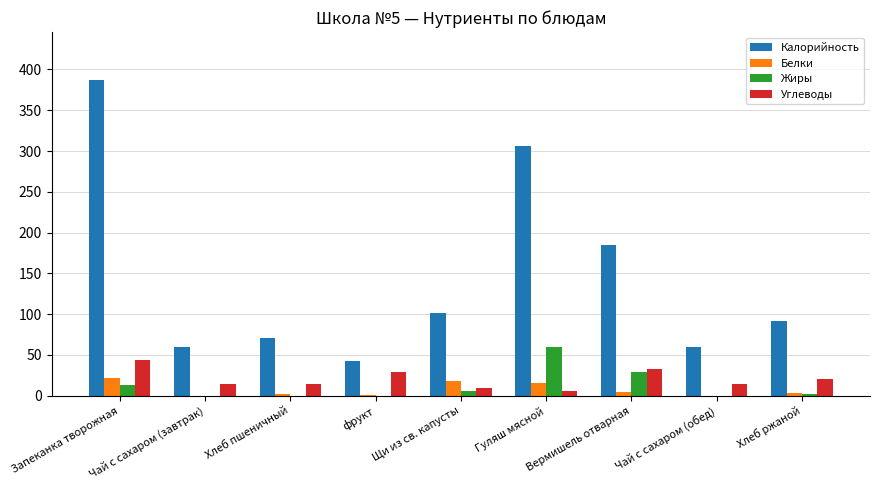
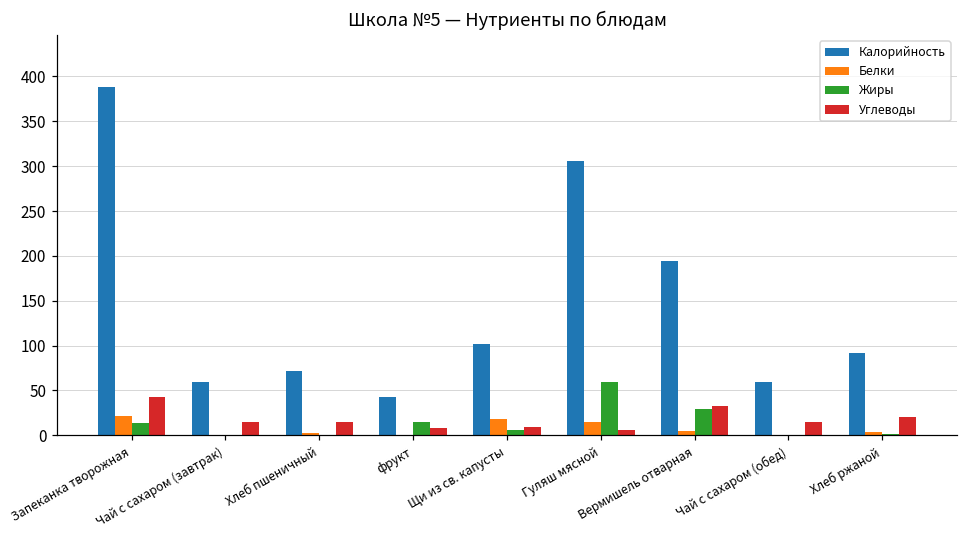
  {
    "Калорийность": {
      "Запеканка творожная": 390,
      "Чай с сахаром (завтрак)": 60,
      "Хлеб пшеничный": 70,
      "фрукт": 40,
      "Щи из св. капусты": 100,
      "Гуляш мясной": 310,
-     "Вермишель отварная": 180,
+     "Вермишель отварная": 190,
      "Чай с сахаром (обед)": 60,
      "Хлеб ржаной": 90
    },
    "Белки": {
      "Запеканка творожная": 20,
      "Щи из св. капусты": 20,
      "Гуляш мясной": 20,
      "Вермишель отварная": 10,
      "Хлеб ржаной": 0
    },
    "Жиры": {
      "Запеканка творожная": 10,
      "Чай с сахаром (завтрак)": 0,
-     "фрукт": 0,
+     "фрукт": 20,
      "Щи из св. капусты": 10,
      "Гуляш мясной": 60,
      "Вермишель отварная": 30,
      "Чай с сахаром (обед)": 0
    },
    "Углеводы": {
      "Запеканка творожная": 40,
      "Чай с сахаром (завтрак)": 10,
      "Хлеб пшеничный": 10,
-     "фрукт": 30,
+     "фрукт": 10,
      "Щи из св. капусты": 10,
      "Гуляш мясной": 10,
      "Вермишель отварная": 30,
      "Чай с сахаром (обед)": 10,
      "Хлеб ржаной": 20
    }
  }
